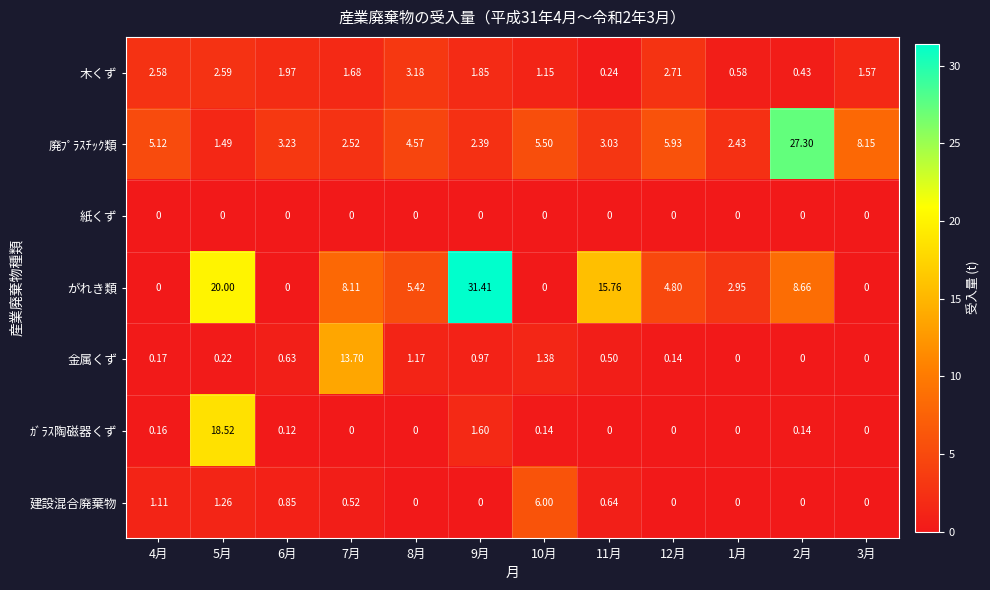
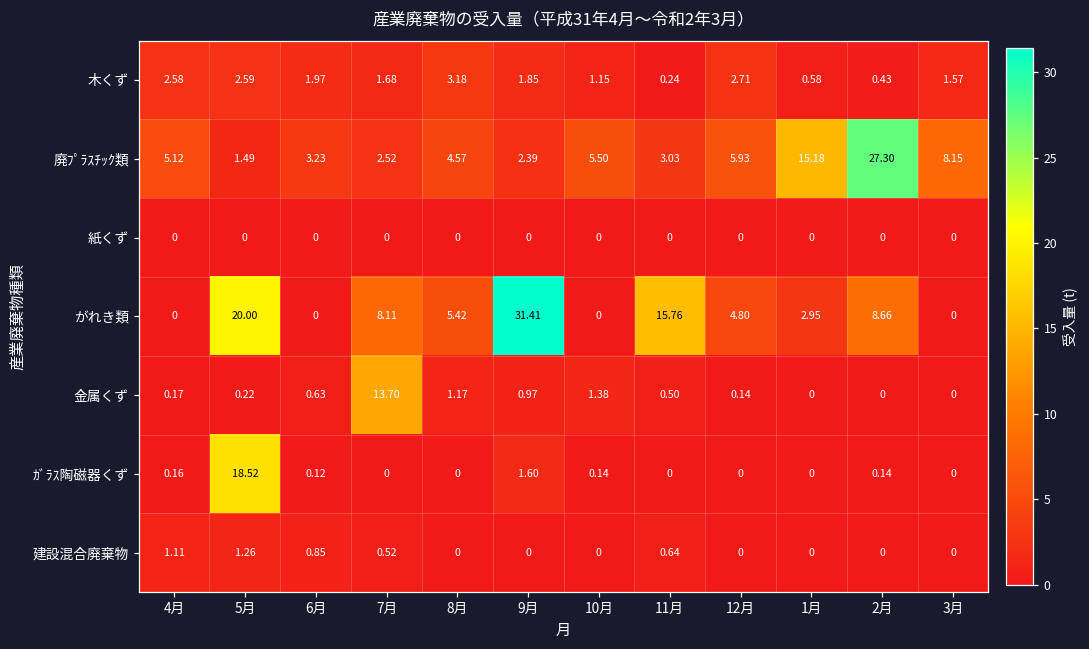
  {
    "木くず": {
      "4月": 2.58,
      "5月": 2.59,
      "6月": 1.97,
      "7月": 1.68,
      "8月": 3.18,
      "9月": 1.85,
      "10月": 1.15,
      "11月": 0.24,
      "12月": 2.71,
      "1月": 0.58,
      "2月": 0.43,
      "3月": 1.57
    },
    "廃ﾌﾟﾗｽﾁｯｸ類": {
      "4月": 5.12,
      "5月": 1.49,
      "6月": 3.23,
      "7月": 2.52,
      "8月": 4.57,
      "9月": 2.39,
      "10月": 5.50,
      "11月": 3.03,
      "12月": 5.93,
-     "1月": 2.43,
+     "1月": 15.18,
      "2月": 27.30,
      "3月": 8.15
    },
    "紙くず": {
      "4月": 0,
      "5月": 0,
      "6月": 0,
      "7月": 0,
      "8月": 0,
      "9月": 0,
      "10月": 0,
      "11月": 0,
      "12月": 0,
      "1月": 0,
      "2月": 0,
      "3月": 0
    },
    "がれき類": {
      "4月": 0,
      "5月": 20.00,
      "6月": 0,
      "7月": 8.11,
      "8月": 5.42,
      "9月": 31.41,
      "10月": 0,
      "11月": 15.76,
      "12月": 4.80,
      "1月": 2.95,
      "2月": 8.66,
      "3月": 0
    },
    "金属くず": {
      "4月": 0.17,
      "5月": 0.22,
      "6月": 0.63,
      "7月": 13.70,
      "8月": 1.17,
      "9月": 0.97,
      "10月": 1.38,
      "11月": 0.50,
      "12月": 0.14,
      "1月": 0,
      "2月": 0,
      "3月": 0
    },
    "ｶﾞﾗｽ陶磁器くず": {
      "4月": 0.16,
      "5月": 18.52,
      "6月": 0.12,
      "7月": 0,
      "8月": 0,
      "9月": 1.60,
      "10月": 0.14,
      "11月": 0,
      "12月": 0,
      "1月": 0,
      "2月": 0.14,
      "3月": 0
    },
    "建設混合廃棄物": {
      "4月": 1.11,
      "5月": 1.26,
      "6月": 0.85,
      "7月": 0.52,
      "8月": 0,
      "9月": 0,
-     "10月": 6.00,
+     "10月": 0,
      "11月": 0.64,
      "12月": 0,
      "1月": 0,
      "2月": 0,
      "3月": 0
    }
  }
